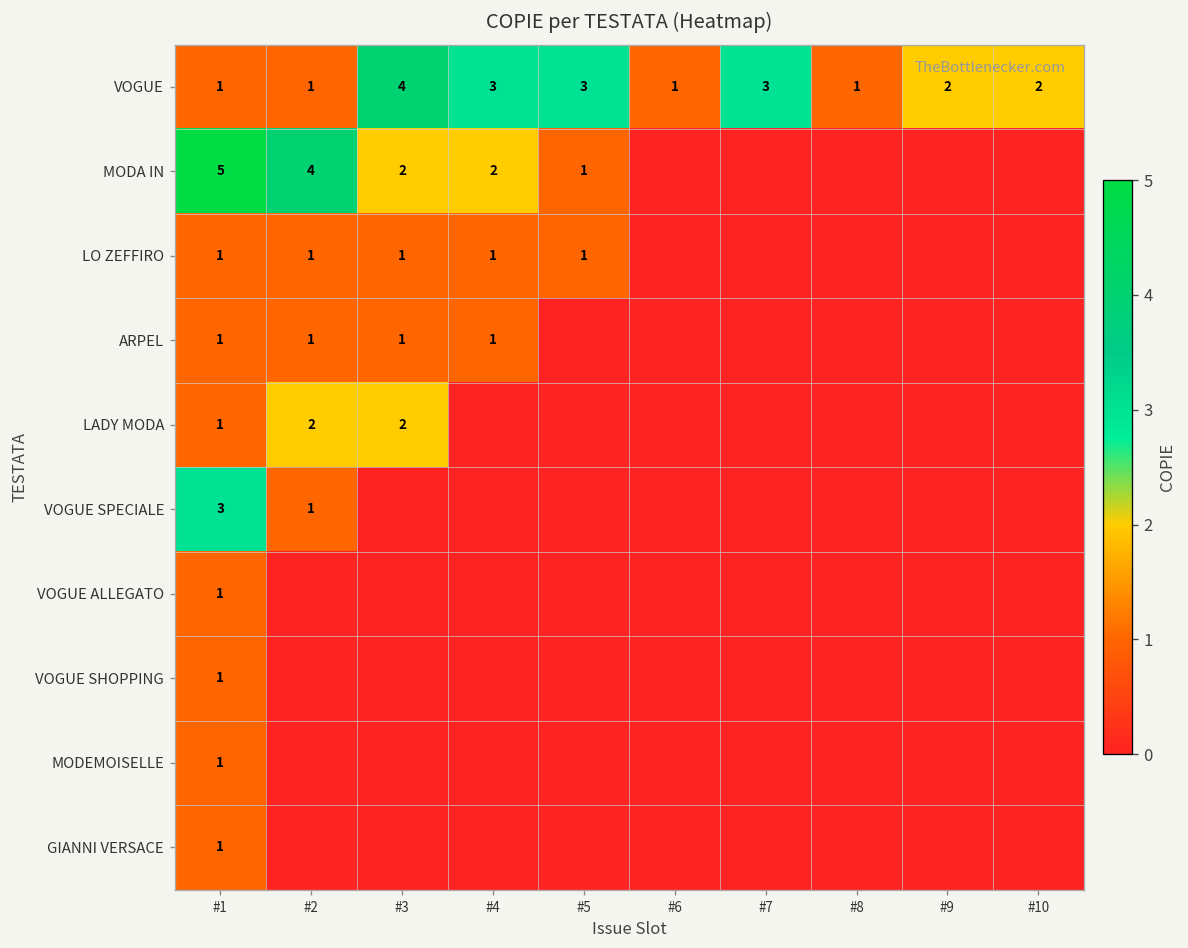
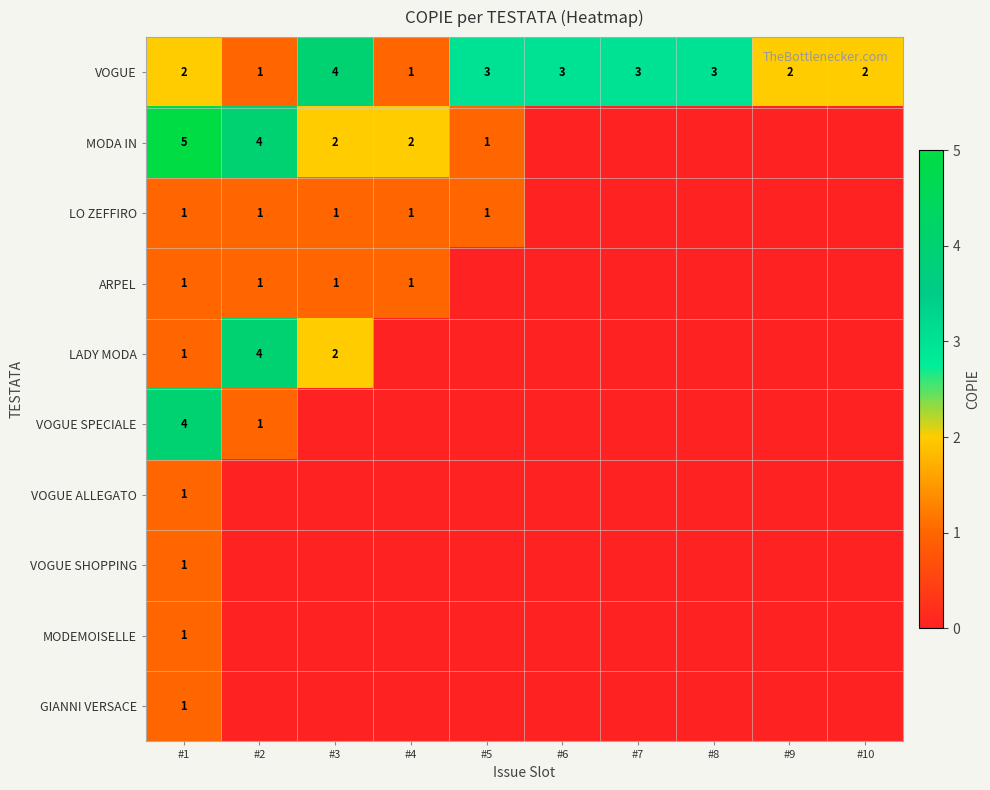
  {
    "VOGUE": {
-     "#1": 1,
+     "#1": 2,
      "#2": 1,
      "#3": 4,
-     "#4": 3,
+     "#4": 1,
      "#5": 3,
-     "#6": 1,
+     "#6": 3,
      "#7": 3,
-     "#8": 1,
+     "#8": 3,
      "#10": 2
    },
    "MODA IN": {
      "#1": 5,
      "#2": 4,
      "#3": 2,
      "#4": 2,
      "#5": 1
    },
    "LO ZEFFIRO": {
      "#1": 1,
      "#2": 1,
      "#3": 1,
      "#4": 1,
      "#5": 1
    },
    "ARPEL": {
      "#1": 1,
      "#2": 1,
      "#3": 1,
      "#4": 1
    },
    "LADY MODA": {
      "#1": 1,
-     "#2": 2,
+     "#2": 4,
      "#3": 2
    },
    "VOGUE SPECIALE": {
-     "#1": 3,
+     "#1": 4,
      "#2": 1
    },
    "VOGUE ALLEGATO": {
      "#1": 1
    },
    "VOGUE SHOPPING": {
      "#1": 1
    },
    "MODEMOISELLE": {
      "#1": 1
    },
    "GIANNI VERSACE": {
      "#1": 1
    }
  }
